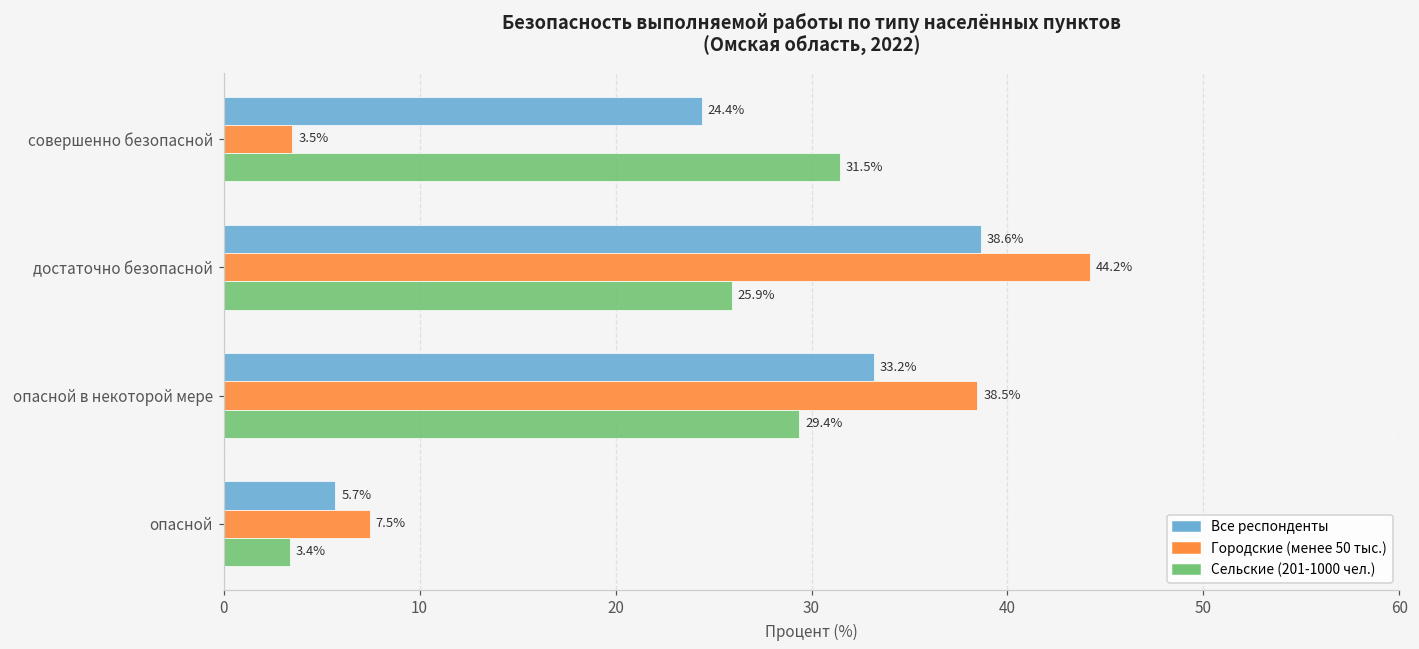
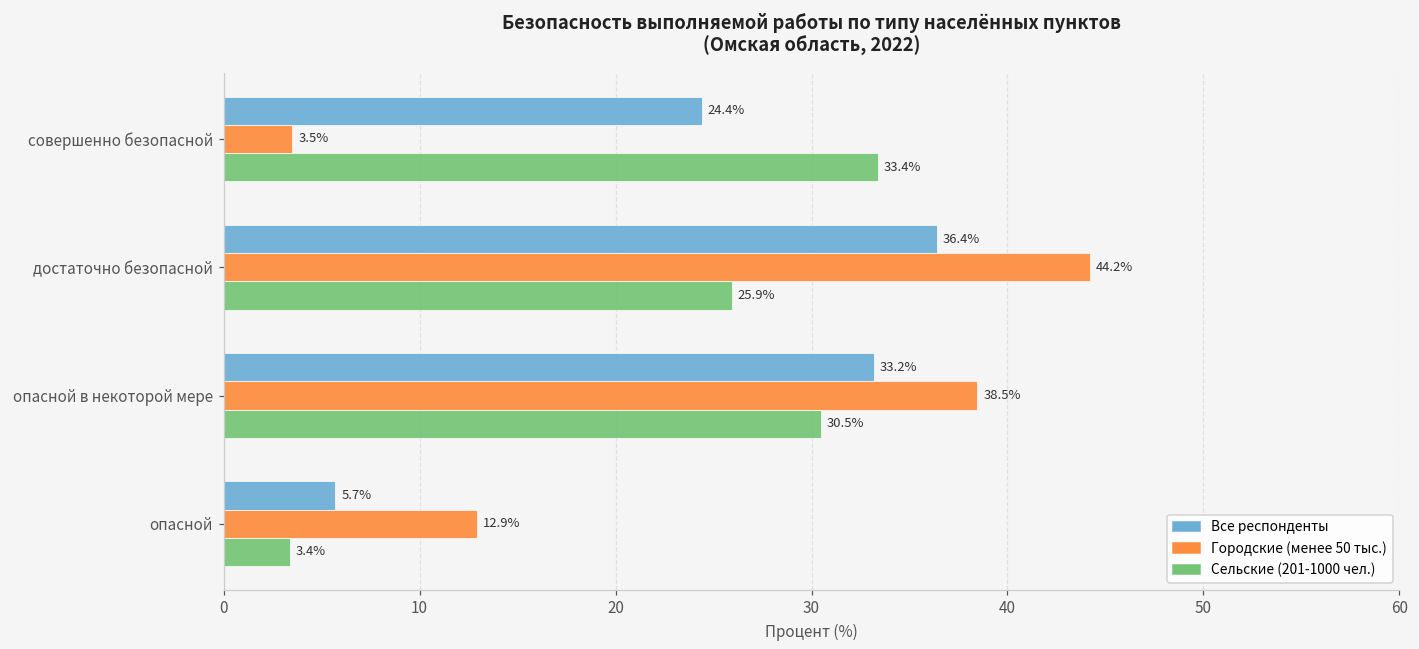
  {
    "Все респонденты": {
      "совершенно безопасной": "24.4%",
-     "достаточно безопасной": "38.6%",
+     "достаточно безопасной": "36.4%",
      "опасной в некоторой мере": "33.2%",
      "опасной": "5.7%"
    },
    "Городские (менее 50 тыс.)": {
      "совершенно безопасной": "3.5%",
      "достаточно безопасной": "44.2%",
      "опасной в некоторой мере": "38.5%",
-     "опасной": "7.5%"
+     "опасной": "12.9%"
    },
    "Сельские (201-1000 чел.)": {
-     "совершенно безопасной": "31.5%",
+     "совершенно безопасной": "33.4%",
      "достаточно безопасной": "25.9%",
-     "опасной в некоторой мере": "29.4%",
+     "опасной в некоторой мере": "30.5%",
      "опасной": "3.4%"
    }
  }
